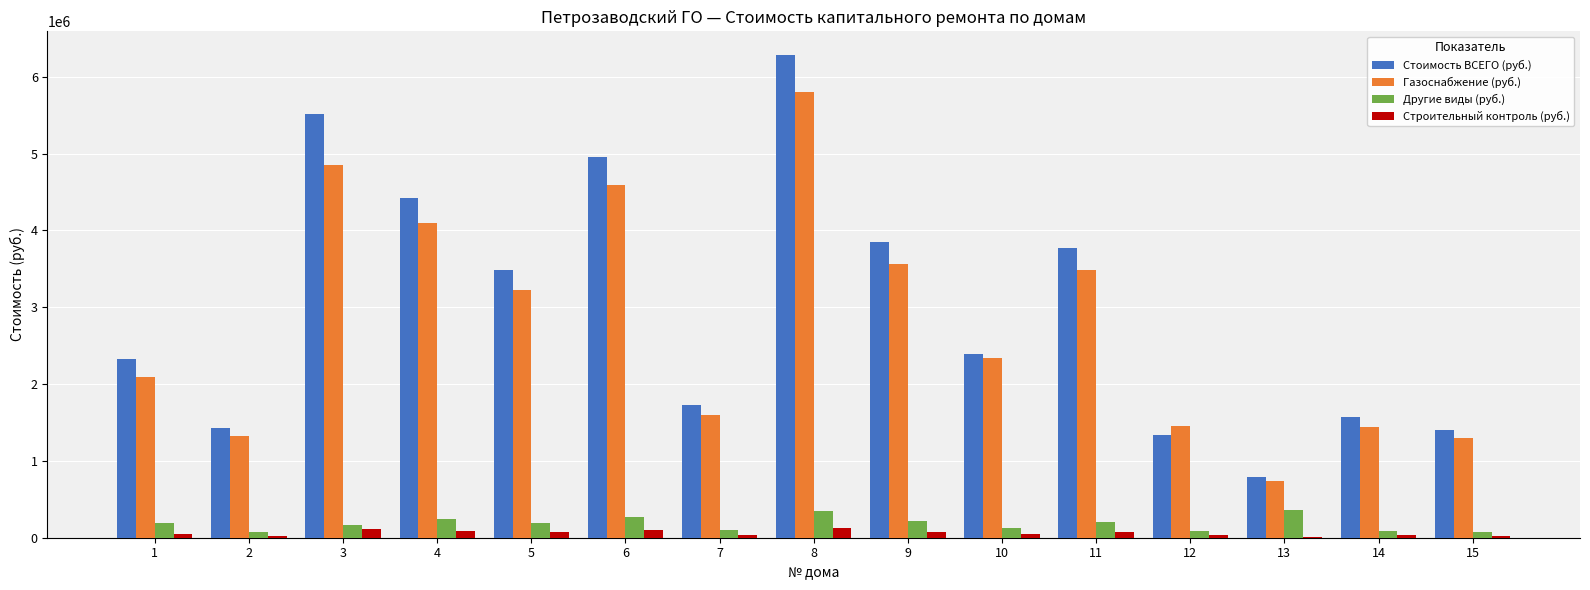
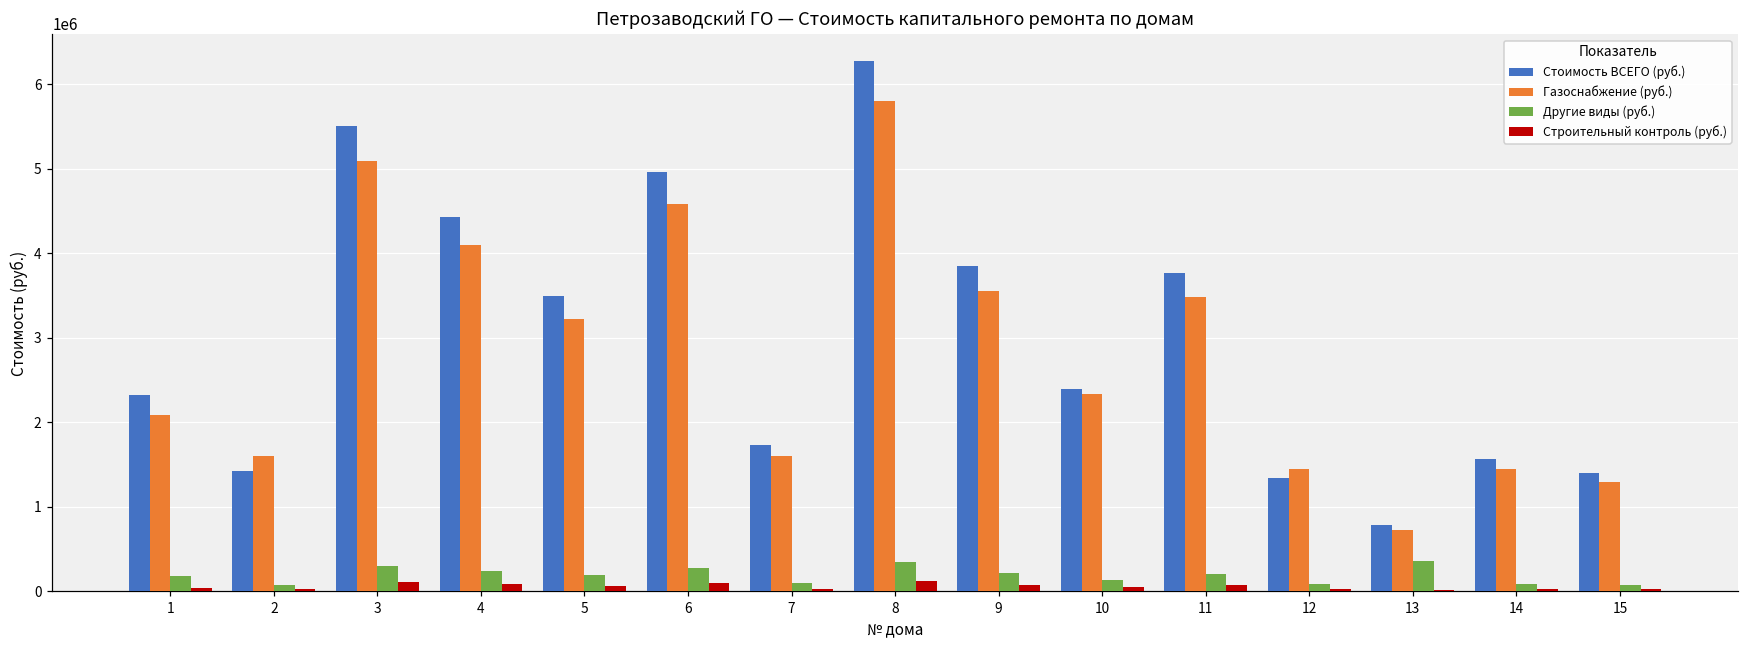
  {
    "Стоимость ВСЕГО (руб.)": {
      "1": 2300000,
      "2": 1400000,
      "3": 5500000,
      "4": 4400000,
      "5": 3500000,
      "6": 5000000,
      "7": 1700000,
      "8": 6300000,
      "9": 3800000,
      "10": 2400000,
      "11": 3800000,
      "12": 1300000,
      "13": 800000,
      "14": 1600000,
      "15": 1400000
    },
    "Газоснабжение (руб.)": {
      "1": 2100000,
-     "2": 1300000,
-     "3": 4900000,
+     "2": 1600000,
+     "3": 5100000,
      "4": 4100000,
      "5": 3200000,
      "6": 4600000,
      "7": 1600000,
      "8": 5800000,
      "9": 3600000,
      "10": 2300000,
      "11": 3500000,
      "12": 1500000,
      "13": 700000,
      "14": 1400000,
      "15": 1300000
    },
    "Другие виды (руб.)": {
      "1": 200000,
      "2": 100000,
-     "3": 200000,
+     "3": 300000,
      "4": 200000,
      "5": 200000,
      "6": 300000,
      "7": 100000,
      "8": 300000,
      "9": 200000,
      "10": 100000,
      "11": 200000,
      "12": 100000,
      "13": 400000,
      "14": 100000,
      "15": 100000
    },
    "Строительный контроль (руб.)": {
      "1": 0,
      "3": 100000,
      "4": 100000,
      "5": 100000,
      "6": 100000,
      "7": 0,
      "8": 100000,
      "9": 100000,
      "10": 0,
      "11": 100000
    }
  }
